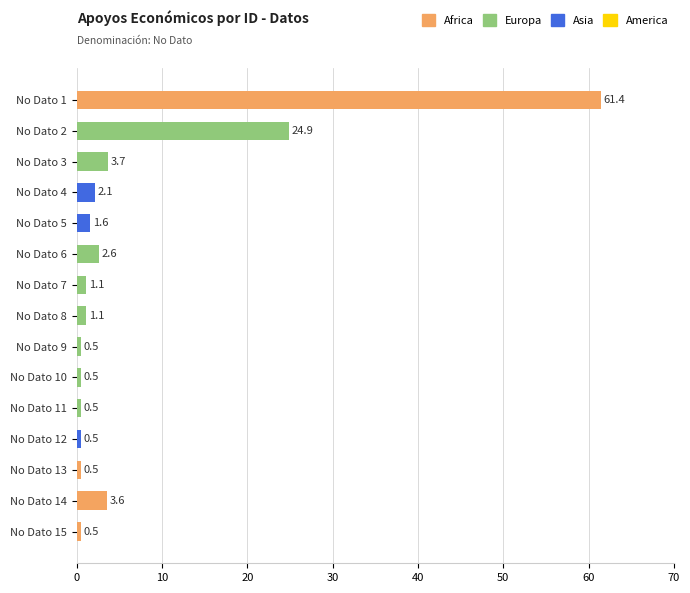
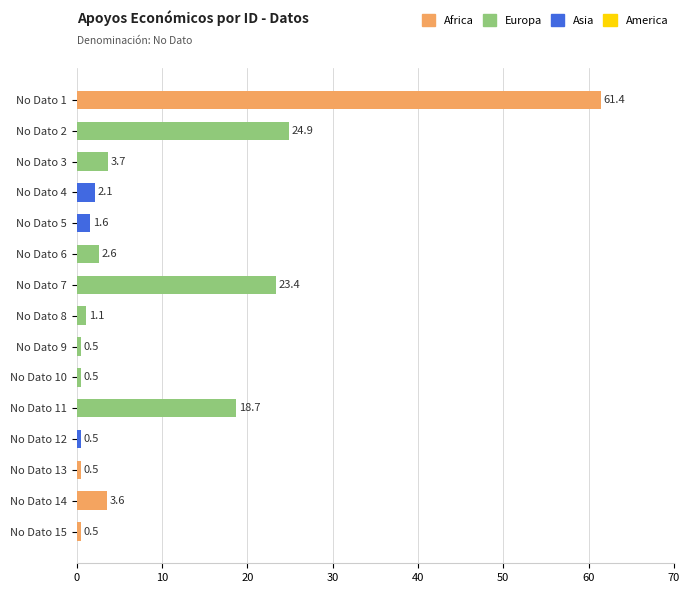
  {
    "No Dato 1": 61.4,
    "No Dato 2": 24.9,
    "No Dato 3": 3.7,
    "No Dato 4": 2.1,
    "No Dato 5": 1.6,
    "No Dato 6": 2.6,
-   "No Dato 7": 1.1,
+   "No Dato 7": 23.4,
    "No Dato 8": 1.1,
    "No Dato 9": 0.5,
    "No Dato 10": 0.5,
-   "No Dato 11": 0.5,
+   "No Dato 11": 18.7,
    "No Dato 12": 0.5,
    "No Dato 13": 0.5,
    "No Dato 14": 3.6,
    "No Dato 15": 0.5
  }
